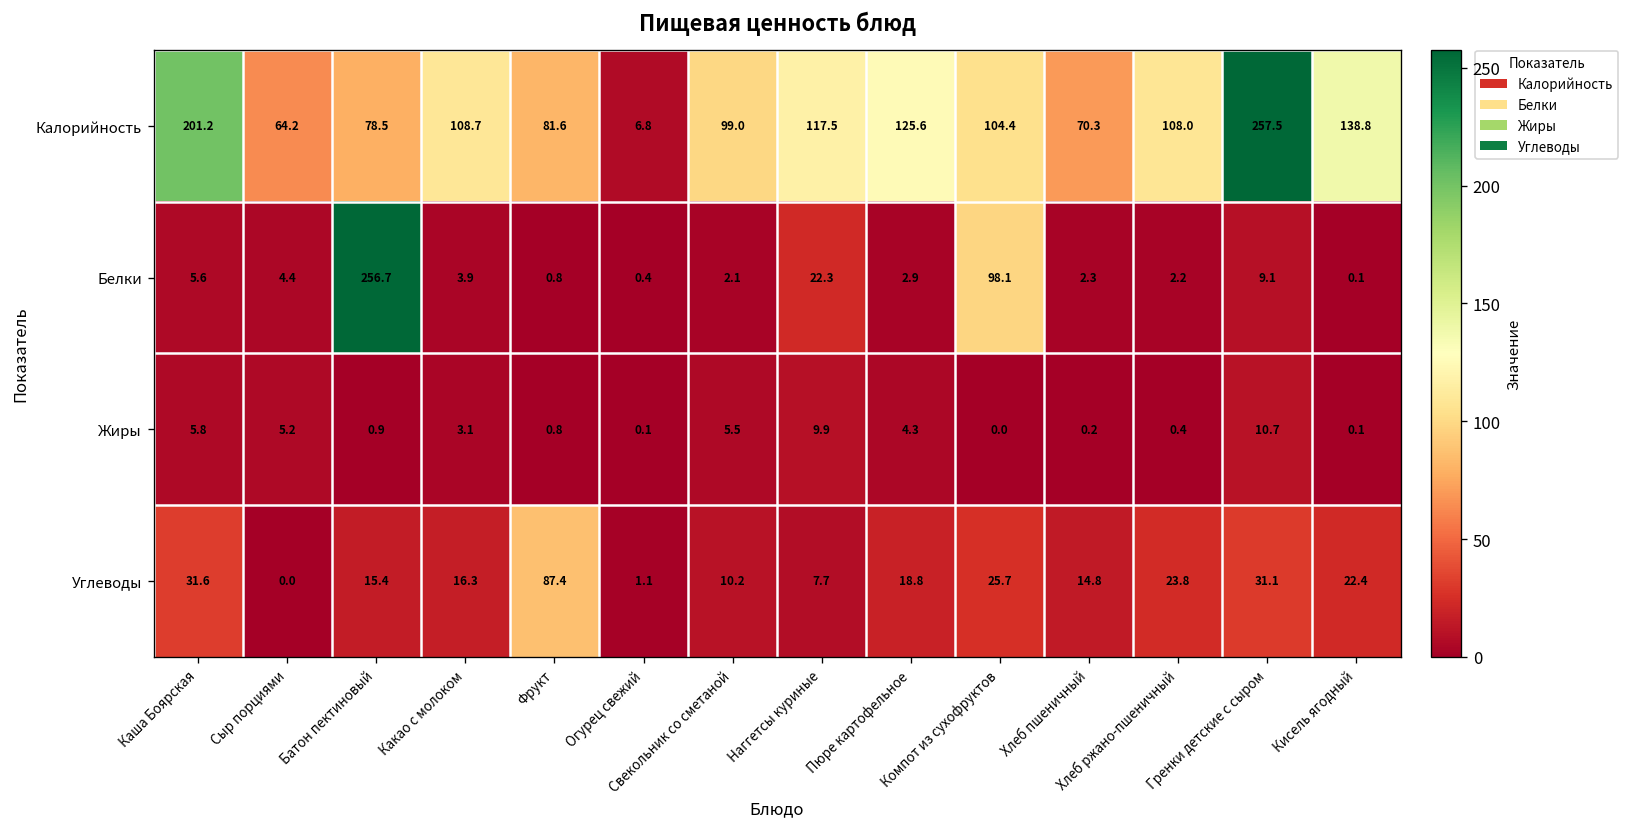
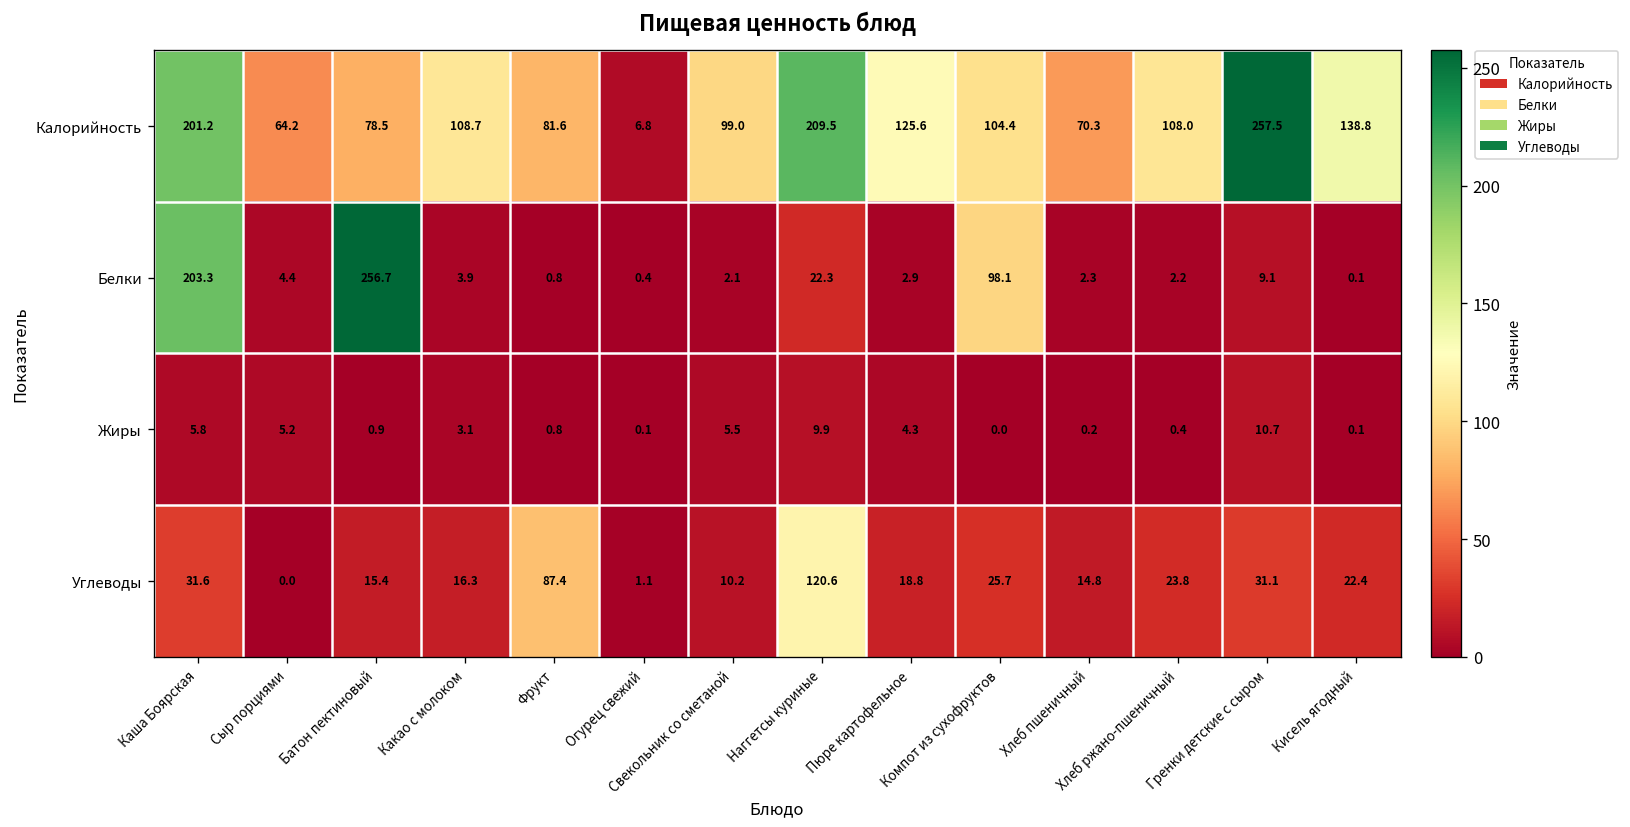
  {
    "Калорийность": {
      "Каша Боярская": 201.2,
      "Сыр порциями": 64.2,
      "Батон пектиновый": 78.5,
      "Какао с молоком": 108.7,
      "Фрукт": 81.6,
      "Огурец свежий": 6.8,
      "Свекольник со сметаной": 99.0,
-     "Наггетсы куриные": 117.5,
+     "Наггетсы куриные": 209.5,
      "Пюре картофельное": 125.6,
      "Компот из сухофруктов": 104.4,
      "Хлеб пшеничный": 70.3,
      "Хлеб ржано-пшеничный": 108.0,
      "Гренки детские с сыром": 257.5,
      "Кисель ягодный": 138.8
    },
    "Белки": {
-     "Каша Боярская": 5.6,
+     "Каша Боярская": 203.3,
      "Сыр порциями": 4.4,
      "Батон пектиновый": 256.7,
      "Какао с молоком": 3.9,
      "Фрукт": 0.8,
      "Огурец свежий": 0.4,
      "Свекольник со сметаной": 2.1,
      "Наггетсы куриные": 22.3,
      "Пюре картофельное": 2.9,
      "Компот из сухофруктов": 98.1,
      "Хлеб пшеничный": 2.3,
      "Хлеб ржано-пшеничный": 2.2,
      "Гренки детские с сыром": 9.1,
      "Кисель ягодный": 0.1
    },
    "Жиры": {
      "Каша Боярская": 5.8,
      "Сыр порциями": 5.2,
      "Батон пектиновый": 0.9,
      "Какао с молоком": 3.1,
      "Фрукт": 0.8,
      "Огурец свежий": 0.1,
      "Свекольник со сметаной": 5.5,
      "Наггетсы куриные": 9.9,
      "Пюре картофельное": 4.3,
      "Компот из сухофруктов": 0.0,
      "Хлеб пшеничный": 0.2,
      "Хлеб ржано-пшеничный": 0.4,
      "Гренки детские с сыром": 10.7,
      "Кисель ягодный": 0.1
    },
    "Углеводы": {
      "Каша Боярская": 31.6,
      "Сыр порциями": 0.0,
      "Батон пектиновый": 15.4,
      "Какао с молоком": 16.3,
      "Фрукт": 87.4,
      "Огурец свежий": 1.1,
      "Свекольник со сметаной": 10.2,
-     "Наггетсы куриные": 7.7,
+     "Наггетсы куриные": 120.6,
      "Пюре картофельное": 18.8,
      "Компот из сухофруктов": 25.7,
      "Хлеб пшеничный": 14.8,
      "Хлеб ржано-пшеничный": 23.8,
      "Гренки детские с сыром": 31.1,
      "Кисель ягодный": 22.4
    }
  }
